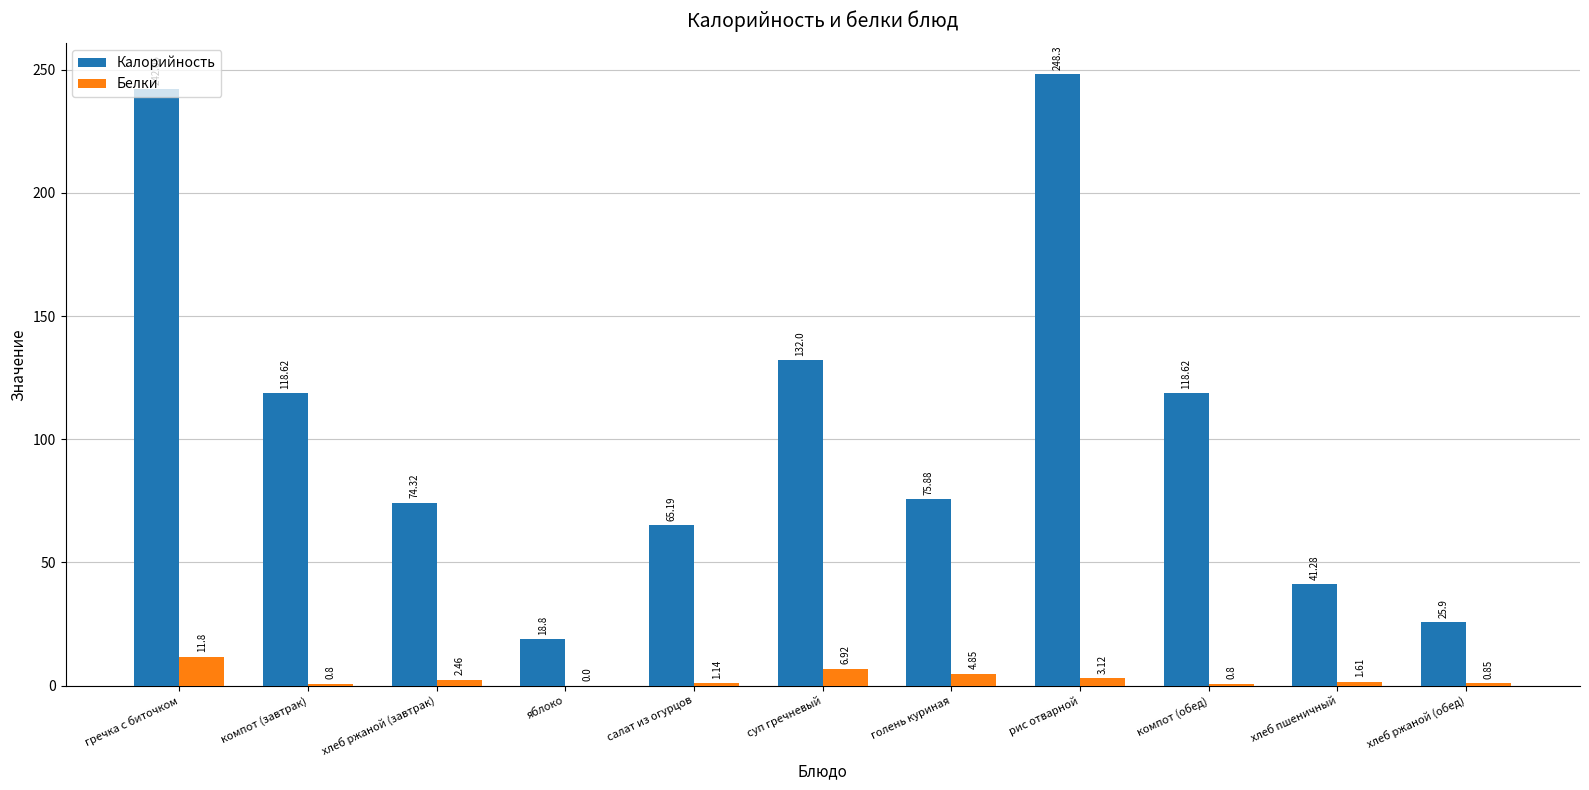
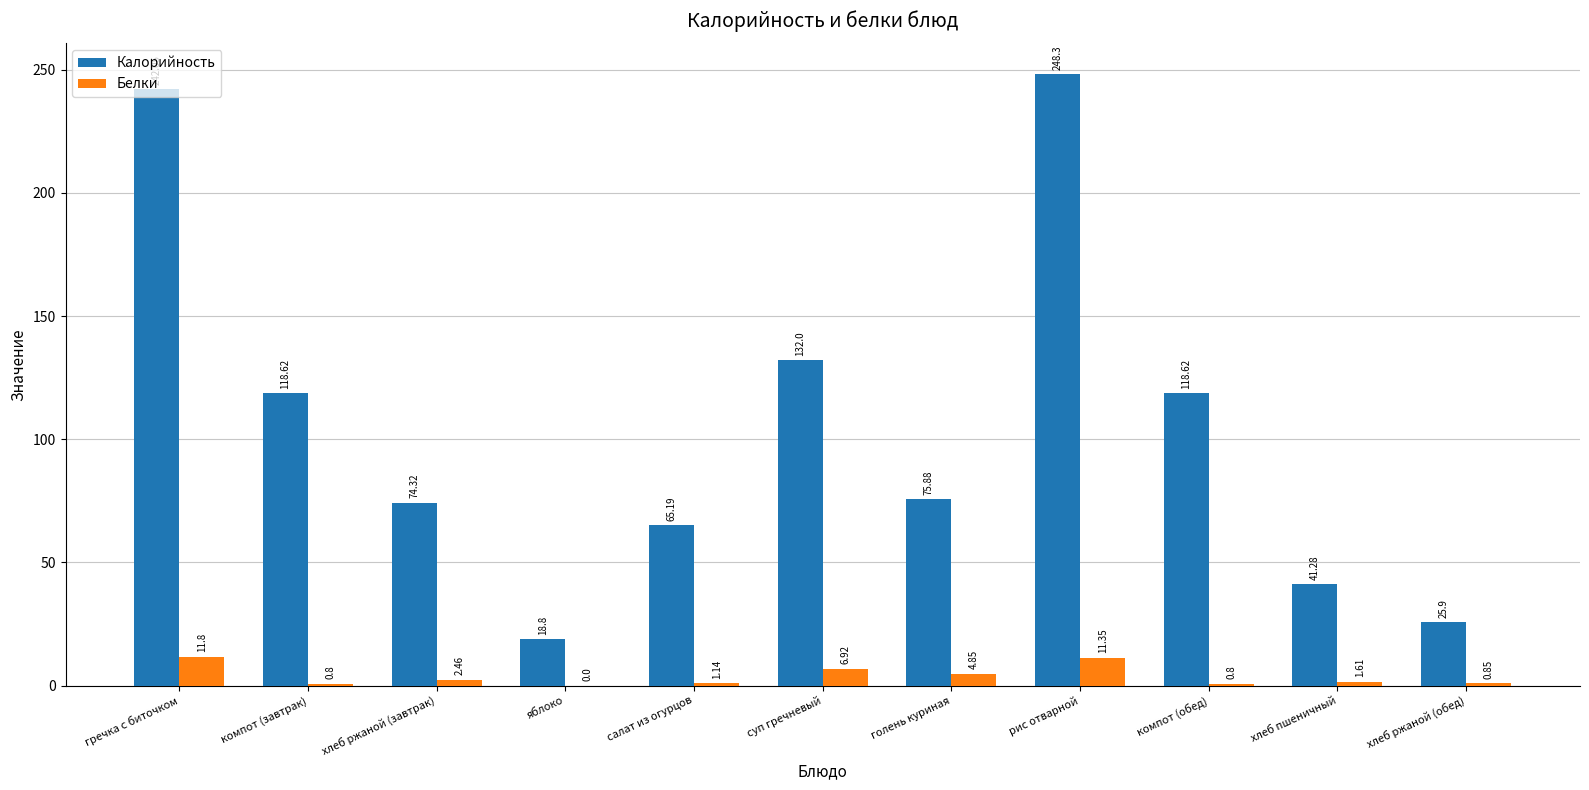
  {
    "Калорийность": {
      "компот (завтрак)": 118.62,
      "хлеб ржаной (завтрак)": 74.32,
      "яблоко": 18.8,
      "салат из огурцов": 65.19,
      "суп гречневый": 132.0,
      "голень куриная": 75.88,
      "рис отварной": 248.3,
      "компот (обед)": 118.62,
      "хлеб пшеничный": 41.28,
      "хлеб ржаной (обед)": 25.9
    },
    "Белки": {
      "гречка с биточком": 11.8,
      "компот (завтрак)": 0.8,
      "хлеб ржаной (завтрак)": 2.46,
      "яблоко": 0.0,
      "салат из огурцов": 1.14,
      "суп гречневый": 6.92,
      "голень куриная": 4.85,
-     "рис отварной": 3.12,
+     "рис отварной": 11.35,
      "компот (обед)": 0.8,
      "хлеб пшеничный": 1.61,
      "хлеб ржаной (обед)": 0.85
    }
  }
